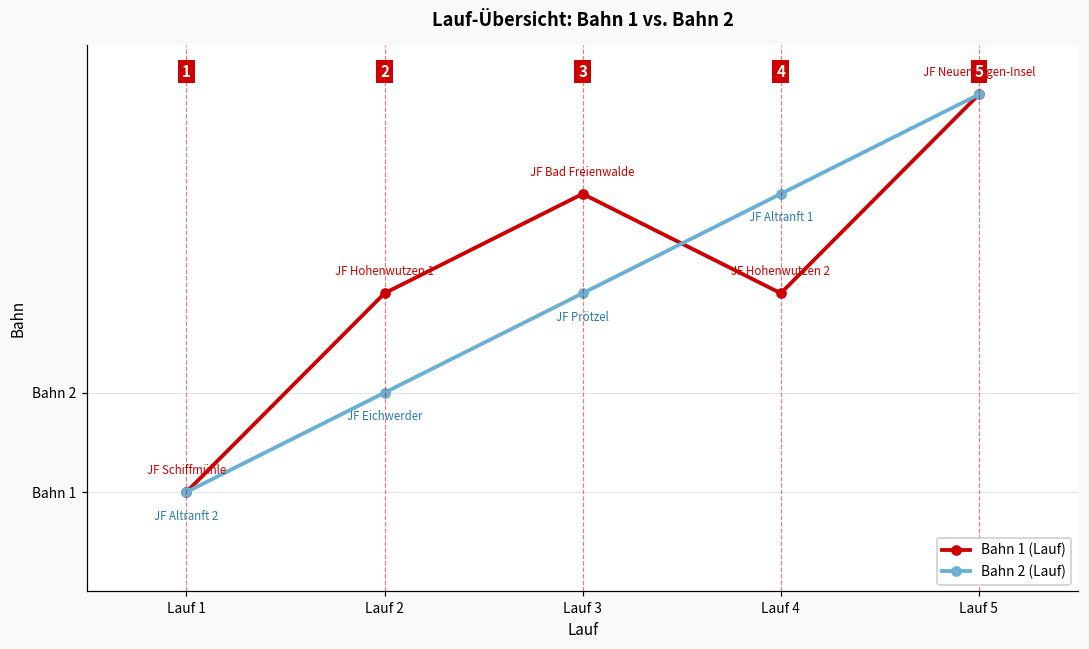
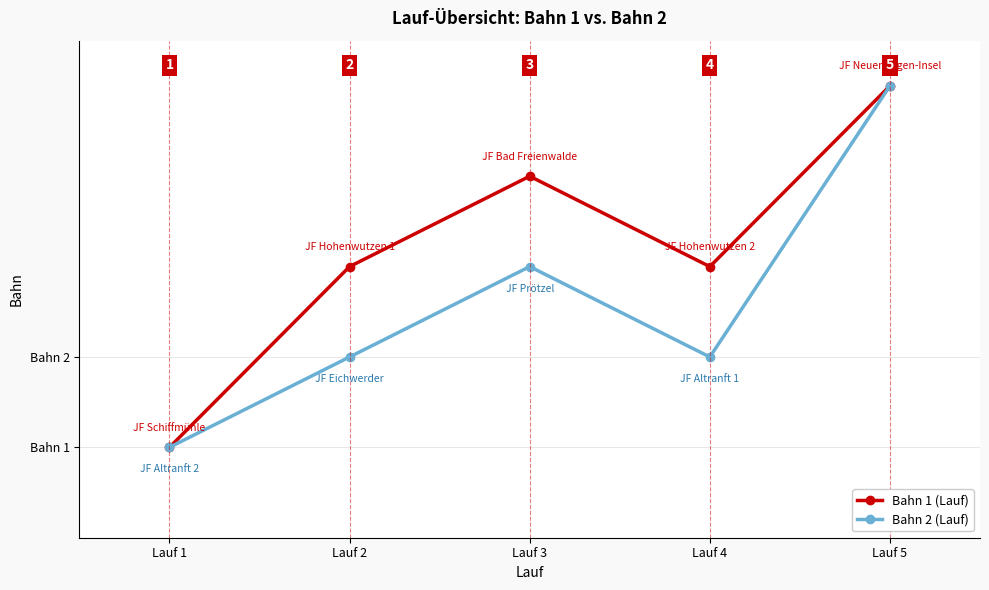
  {
    "Bahn 1 (Lauf)": {
      "Lauf 3": "Bahn 4"
    },
    "Bahn 2 (Lauf)": {
      "Lauf 2": "Bahn 2",
      "Lauf 3": "Bahn 3",
-     "Lauf 4": "Bahn 4"
+     "Lauf 4": "Bahn 2"
    }
  }
